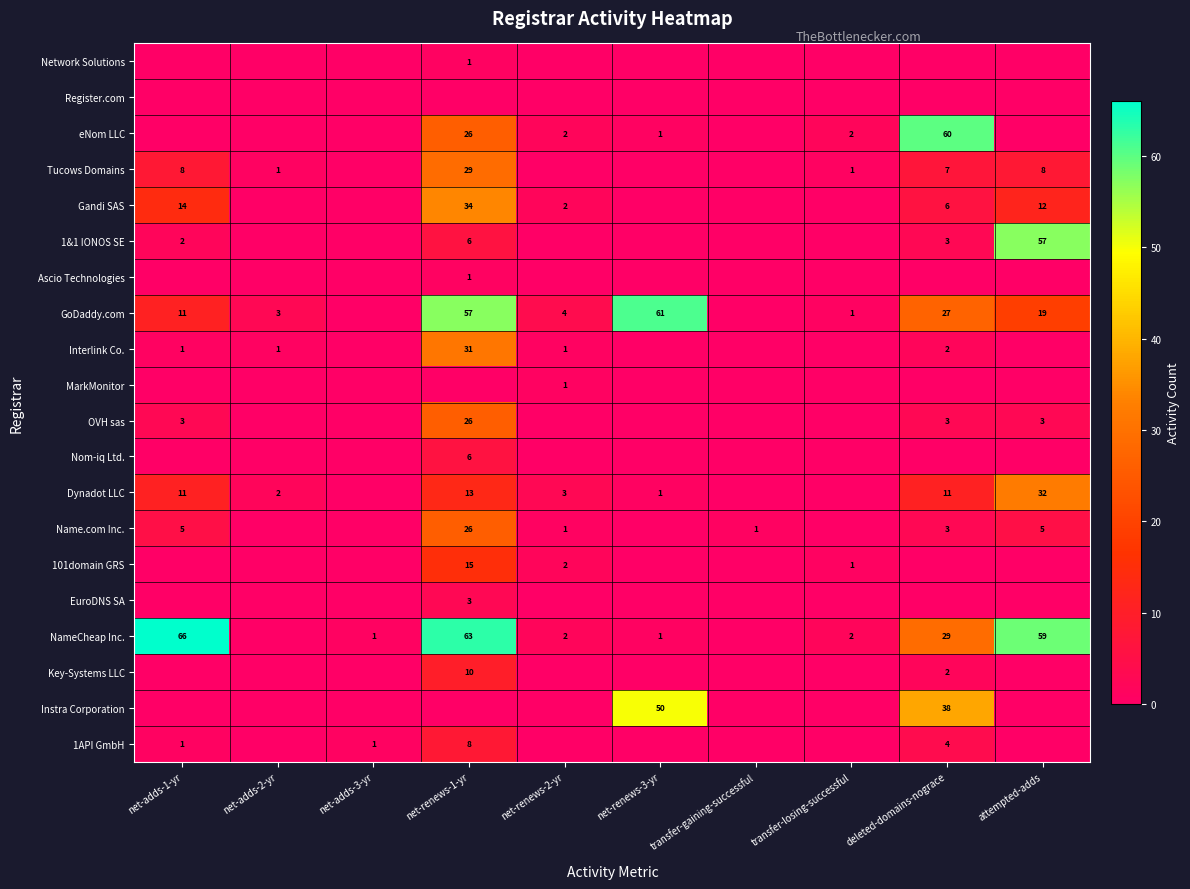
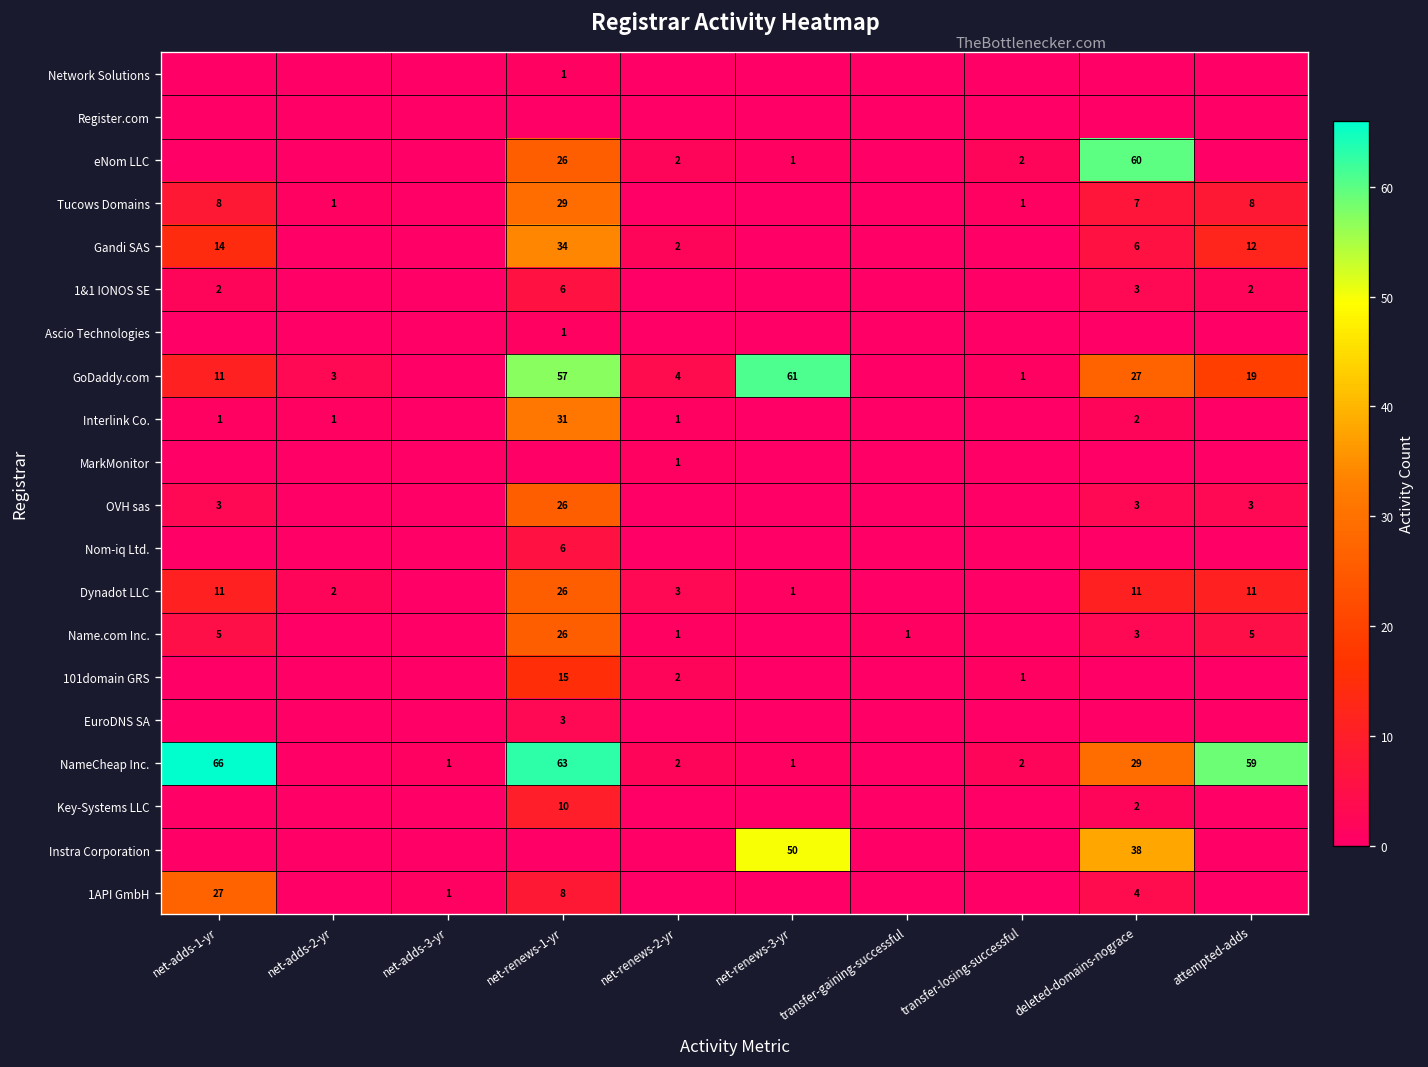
  {
    "Network Solutions": {
      "net-renews-1-yr": 1
    },
    "eNom LLC": {
      "net-renews-1-yr": 26,
      "net-renews-2-yr": 2,
      "net-renews-3-yr": 1,
      "transfer-losing-successful": 2,
      "deleted-domains-nograce": 60
    },
    "Tucows Domains": {
      "net-adds-1-yr": 8,
      "net-adds-2-yr": 1,
      "net-renews-1-yr": 29,
      "transfer-losing-successful": 1,
      "deleted-domains-nograce": 7,
      "attempted-adds": 8
    },
    "Gandi SAS": {
      "net-adds-1-yr": 14,
      "net-renews-1-yr": 34,
      "net-renews-2-yr": 2,
      "deleted-domains-nograce": 6,
      "attempted-adds": 12
    },
    "1&1 IONOS SE": {
      "net-adds-1-yr": 2,
      "net-renews-1-yr": 6,
      "deleted-domains-nograce": 3,
-     "attempted-adds": 57
+     "attempted-adds": 2
    },
    "Ascio Technologies": {
      "net-renews-1-yr": 1
    },
    "GoDaddy.com": {
      "net-adds-1-yr": 11,
      "net-adds-2-yr": 3,
      "net-renews-1-yr": 57,
      "net-renews-2-yr": 4,
      "net-renews-3-yr": 61,
      "transfer-losing-successful": 1,
      "deleted-domains-nograce": 27,
      "attempted-adds": 19
    },
    "Interlink Co.": {
      "net-adds-1-yr": 1,
      "net-adds-2-yr": 1,
      "net-renews-1-yr": 31,
      "net-renews-2-yr": 1,
      "deleted-domains-nograce": 2
    },
    "MarkMonitor": {
      "net-renews-2-yr": 1
    },
    "OVH sas": {
      "net-adds-1-yr": 3,
      "net-renews-1-yr": 26,
      "deleted-domains-nograce": 3,
      "attempted-adds": 3
    },
    "Nom-iq Ltd.": {
      "net-renews-1-yr": 6
    },
    "Dynadot LLC": {
      "net-adds-1-yr": 11,
      "net-adds-2-yr": 2,
-     "net-renews-1-yr": 13,
+     "net-renews-1-yr": 26,
      "net-renews-2-yr": 3,
      "net-renews-3-yr": 1,
      "deleted-domains-nograce": 11,
-     "attempted-adds": 32
+     "attempted-adds": 11
    },
    "Name.com Inc.": {
      "net-adds-1-yr": 5,
      "net-renews-1-yr": 26,
      "net-renews-2-yr": 1,
      "transfer-gaining-successful": 1,
      "deleted-domains-nograce": 3,
      "attempted-adds": 5
    },
    "101domain GRS": {
      "net-renews-1-yr": 15,
      "net-renews-2-yr": 2,
      "transfer-losing-successful": 1
    },
    "EuroDNS SA": {
      "net-renews-1-yr": 3
    },
    "NameCheap Inc.": {
      "net-adds-1-yr": 66,
      "net-adds-3-yr": 1,
      "net-renews-1-yr": 63,
      "net-renews-2-yr": 2,
      "net-renews-3-yr": 1,
      "transfer-losing-successful": 2,
      "deleted-domains-nograce": 29,
      "attempted-adds": 59
    },
    "Key-Systems LLC": {
      "net-renews-1-yr": 10,
      "deleted-domains-nograce": 2
    },
    "Instra Corporation": {
      "net-renews-3-yr": 50,
      "deleted-domains-nograce": 38
    },
    "1API GmbH": {
-     "net-adds-1-yr": 1,
+     "net-adds-1-yr": 27,
      "net-adds-3-yr": 1,
      "net-renews-1-yr": 8,
      "deleted-domains-nograce": 4
    }
  }
